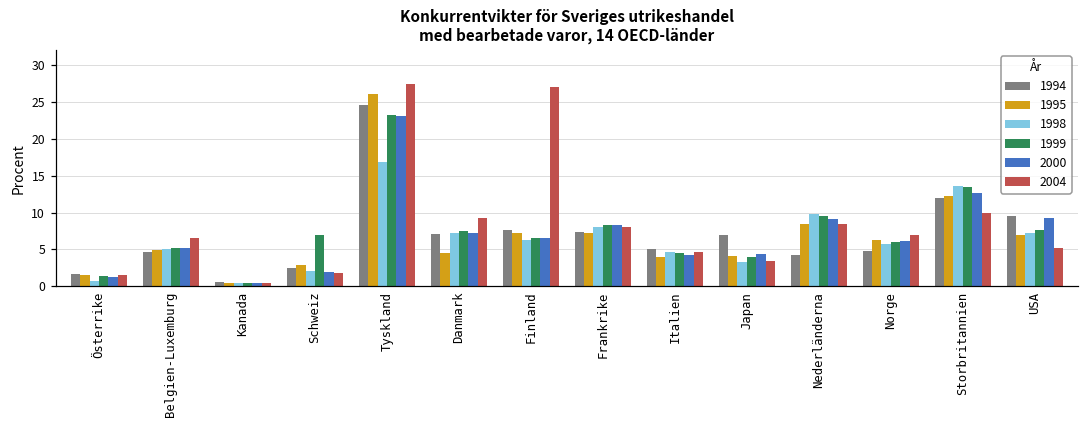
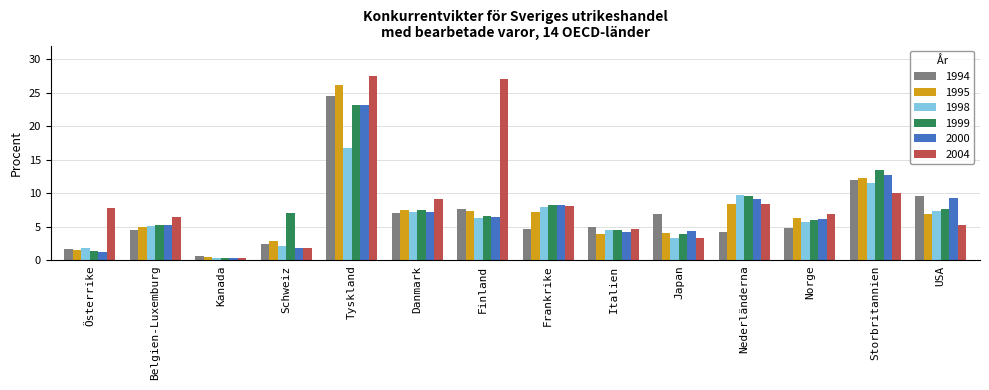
  {
    "1994": {
      "Österrike": 2,
      "Belgien-Luxemburg": 5,
      "Kanada": 1,
      "Schweiz": 3,
      "Tyskland": 25,
      "Danmark": 7,
      "Finland": 8,
-     "Frankrike": 7,
+     "Frankrike": 5,
      "Italien": 5,
      "Japan": 7,
      "Nederländerna": 4,
      "Norge": 5,
      "Storbritannien": 12,
      "USA": 10
    },
    "1995": {
      "Österrike": 2,
      "Belgien-Luxemburg": 5,
      "Kanada": 1,
      "Schweiz": 3,
      "Tyskland": 26,
-     "Danmark": 5,
+     "Danmark": 8,
      "Finland": 7,
      "Frankrike": 7,
      "Italien": 4,
      "Japan": 4,
      "Nederländerna": 8,
      "Norge": 6,
      "Storbritannien": 12,
      "USA": 7
    },
    "1998": {
-     "Österrike": 1,
+     "Österrike": 2,
      "Belgien-Luxemburg": 5,
      "Kanada": 0,
      "Schweiz": 2,
      "Tyskland": 17,
      "Danmark": 7,
      "Finland": 6,
      "Frankrike": 8,
      "Italien": 5,
      "Japan": 3,
      "Nederländerna": 10,
      "Norge": 6,
-     "Storbritannien": 14,
+     "Storbritannien": 12,
      "USA": 7
    },
    "1999": {
      "Österrike": 1,
      "Belgien-Luxemburg": 5,
      "Kanada": 0,
      "Schweiz": 7,
      "Tyskland": 23,
      "Danmark": 8,
      "Finland": 7,
      "Frankrike": 8,
      "Italien": 5,
      "Japan": 4,
      "Nederländerna": 10,
      "Norge": 6,
      "Storbritannien": 14,
      "USA": 8
    },
    "2000": {
      "Österrike": 1,
      "Belgien-Luxemburg": 5,
      "Kanada": 0,
      "Schweiz": 2,
      "Tyskland": 23,
      "Danmark": 7,
      "Finland": 7,
      "Frankrike": 8,
      "Italien": 4,
      "Japan": 4,
      "Nederländerna": 9,
      "Norge": 6,
      "Storbritannien": 13,
      "USA": 9
    },
    "2004": {
-     "Österrike": 2,
+     "Österrike": 8,
      "Belgien-Luxemburg": 7,
      "Kanada": 0,
      "Schweiz": 2,
      "Tyskland": 27,
      "Danmark": 9,
      "Finland": 27,
      "Frankrike": 8,
      "Italien": 5,
      "Japan": 3,
      "Nederländerna": 8,
      "Norge": 7,
      "Storbritannien": 10,
      "USA": 5
    }
  }
